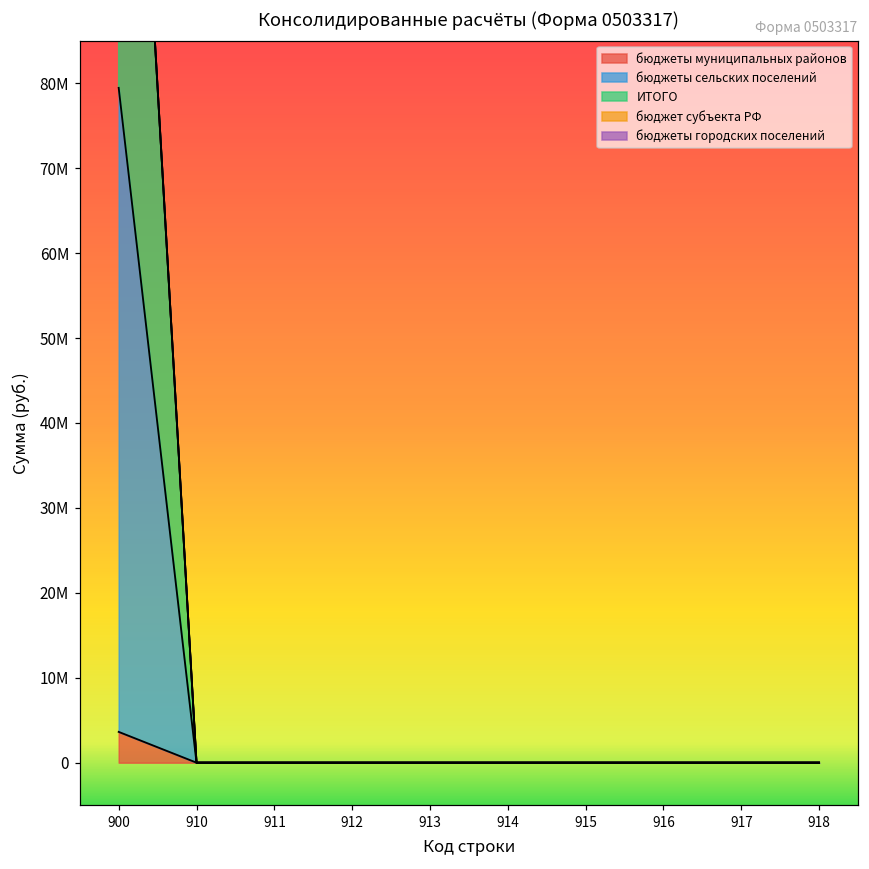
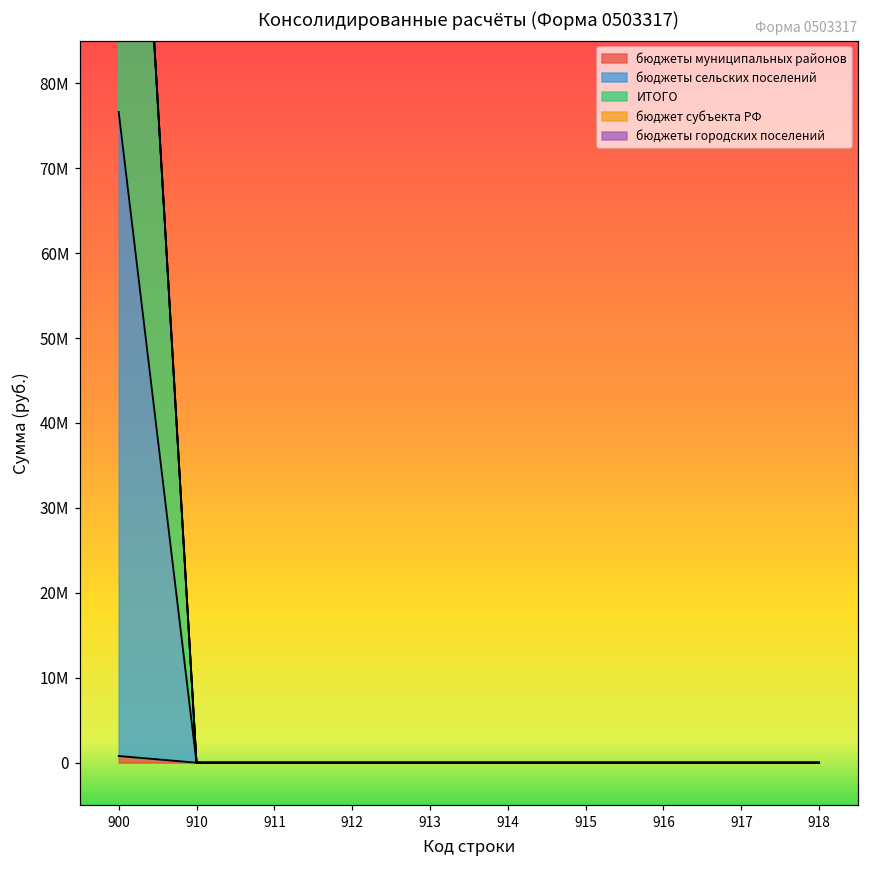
  {
    "бюджеты муниципальных районов": {
-     "900": 4000000
+     "900": 1000000
    },
    "бюджеты сельских поселений": {
      "900": 76000000
    }
  }
